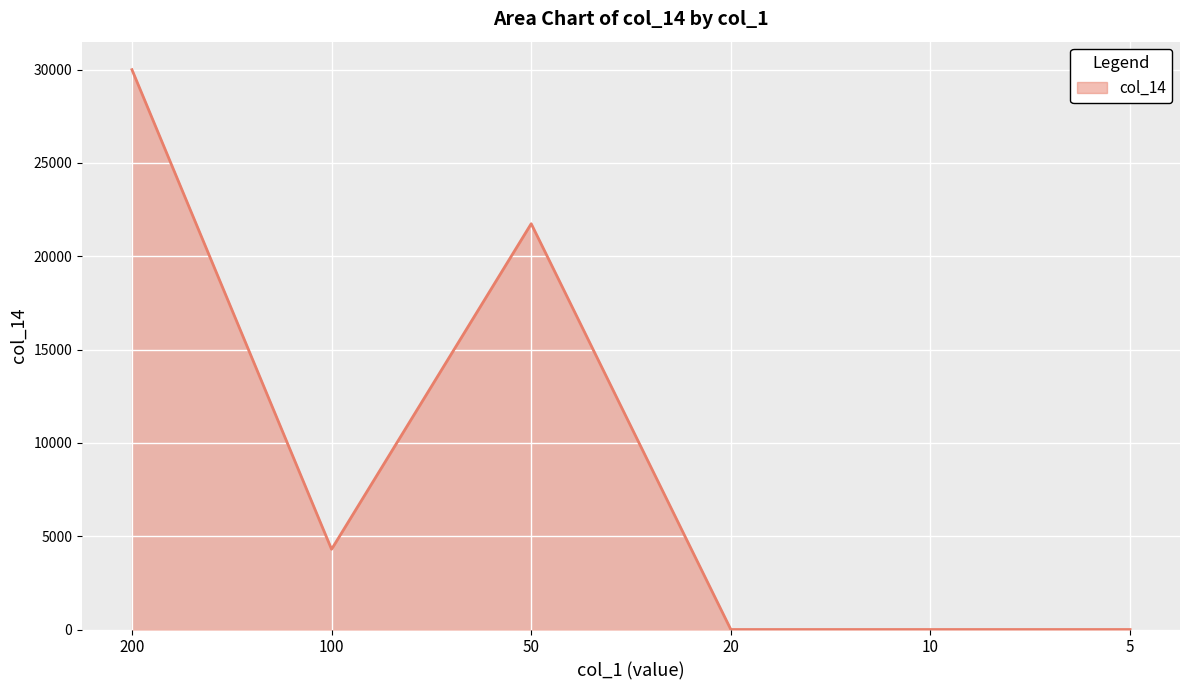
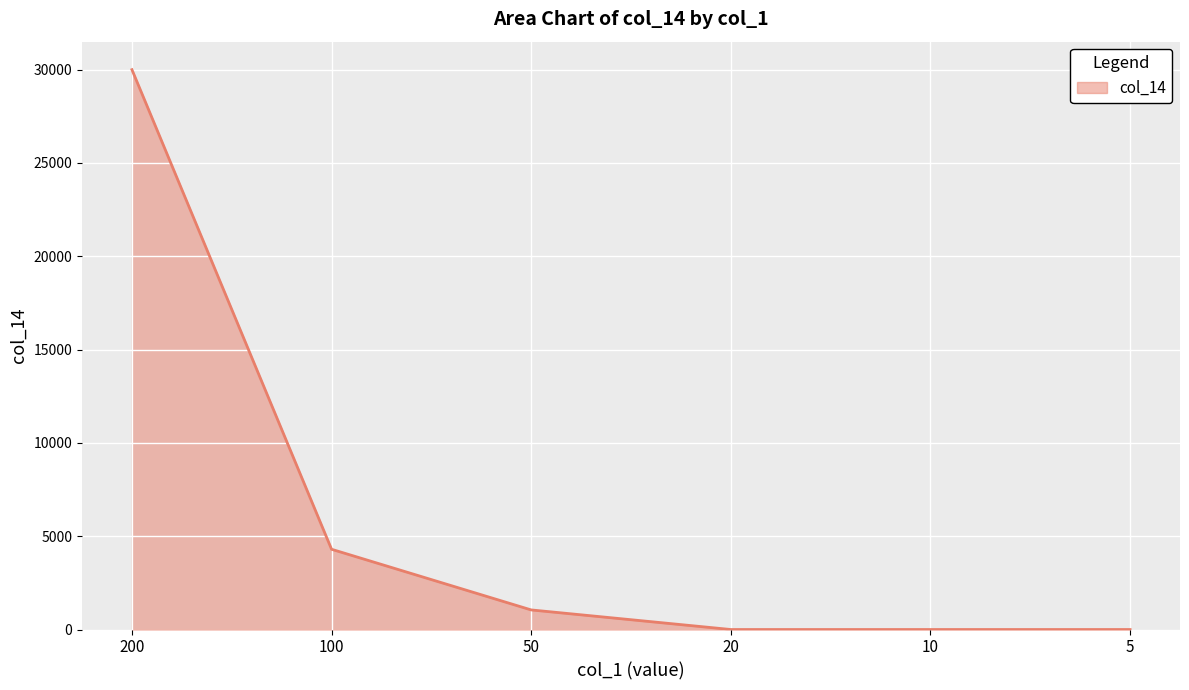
  {
    "200": 30000,
    "100": 4300,
-   "50": 21700,
+   "50": 1100,
    "20": 0,
    "10": 0,
    "5": 0
  }
